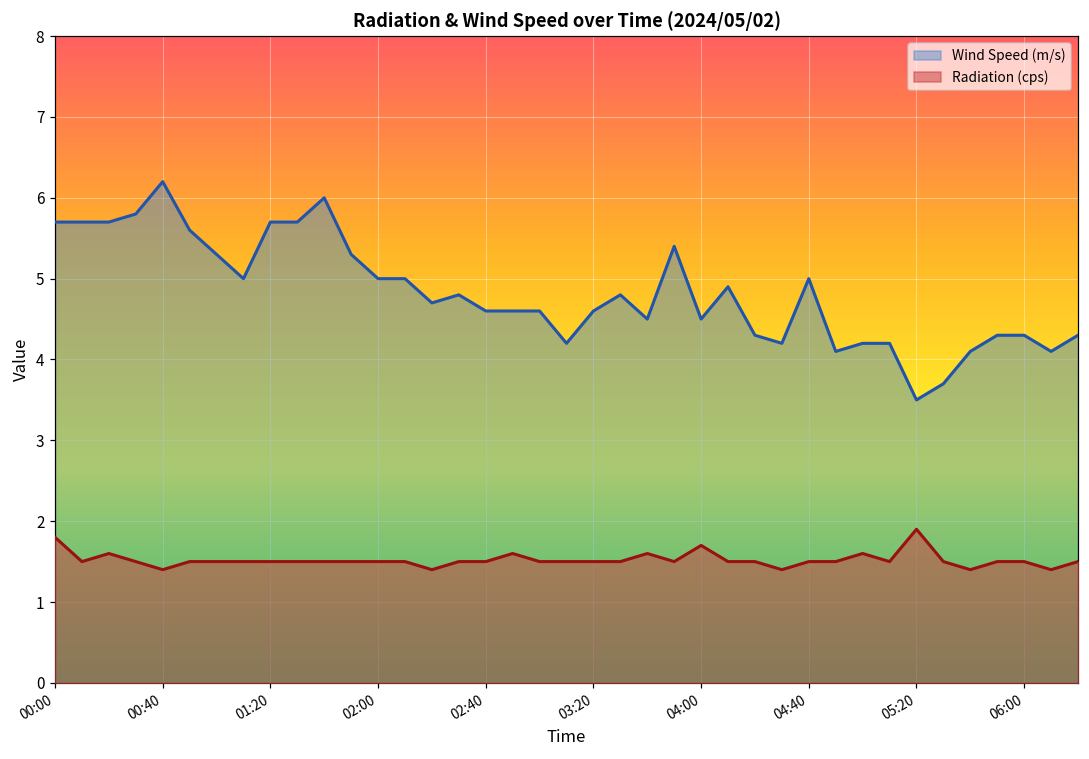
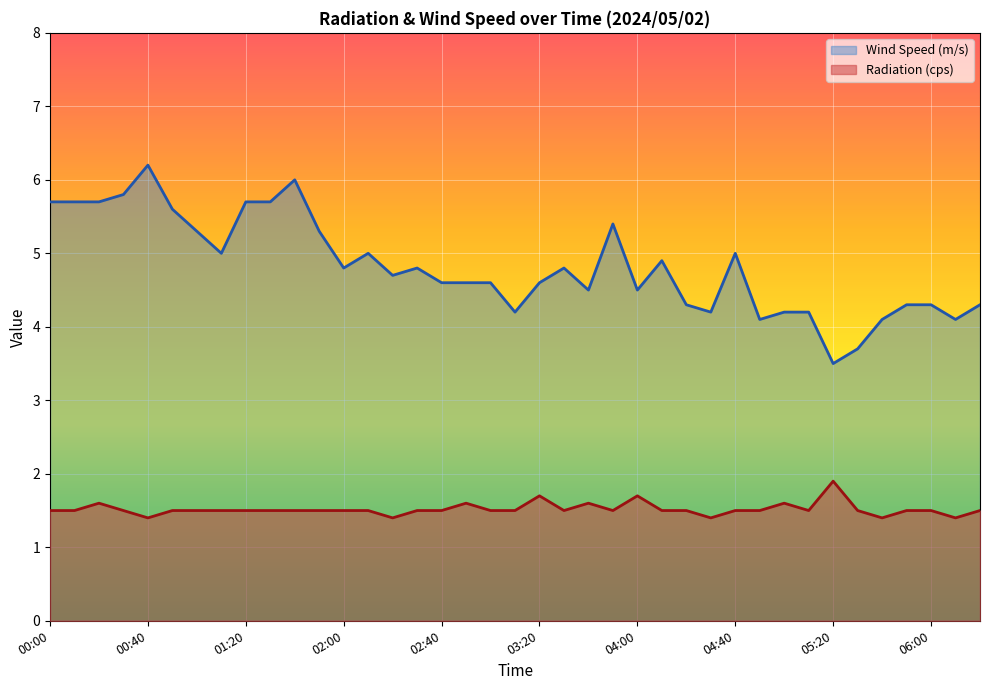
  {
    "Wind Speed (m/s)": {
      "00:00": 5.7,
      "00:40": 6.2,
      "01:20": 5.7,
-     "02:00": 5.0,
+     "02:00": 4.8,
      "02:40": 4.6,
      "03:20": 4.6,
      "04:00": 4.5,
      "04:40": 5.0,
      "05:20": 3.5,
      "06:00": 4.3
    },
    "Radiation (cps)": {
-     "00:00": 1.8,
+     "00:00": 1.5,
      "00:40": 1.4,
      "01:20": 1.5,
      "02:00": 1.5,
      "02:40": 1.5,
-     "03:20": 1.5,
+     "03:20": 1.7,
      "04:00": 1.7,
      "04:40": 1.5,
      "05:20": 1.9,
      "06:00": 1.5
    }
  }
